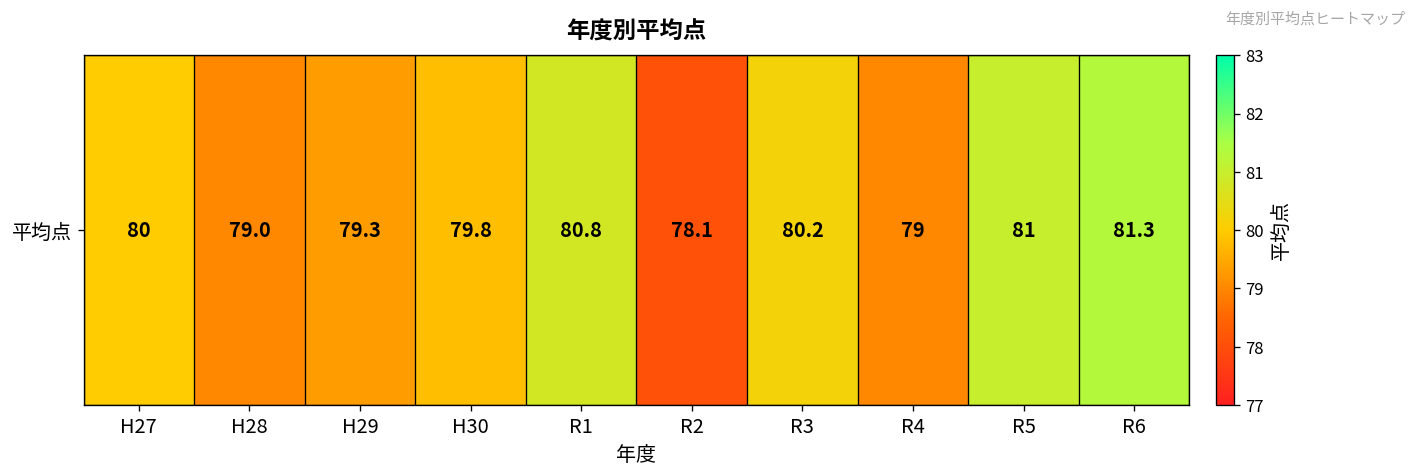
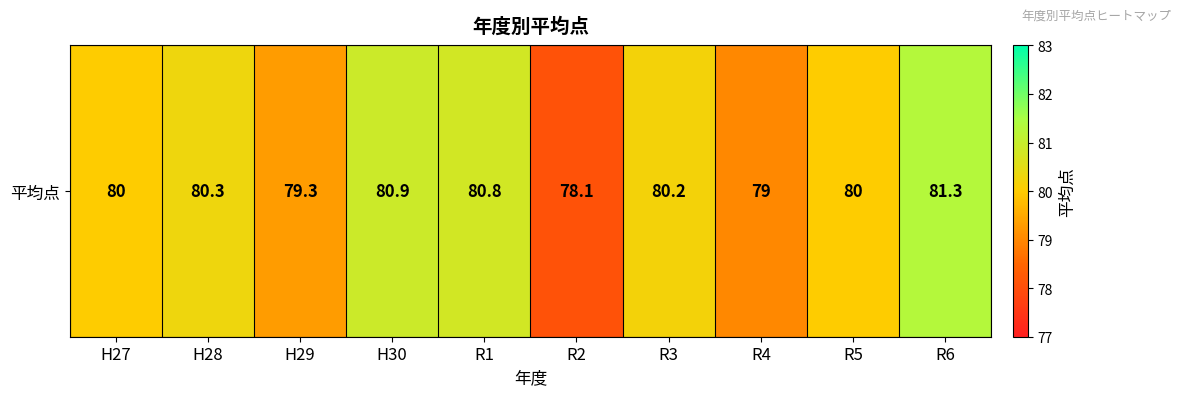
  {
    "平均点": {
      "H27": 80,
-     "H28": 79.0,
+     "H28": 80.3,
      "H29": 79.3,
-     "H30": 79.8,
+     "H30": 80.9,
      "R1": 80.8,
      "R2": 78.1,
      "R3": 80.2,
      "R4": 79,
-     "R5": 81,
+     "R5": 80,
      "R6": 81.3
    }
  }
